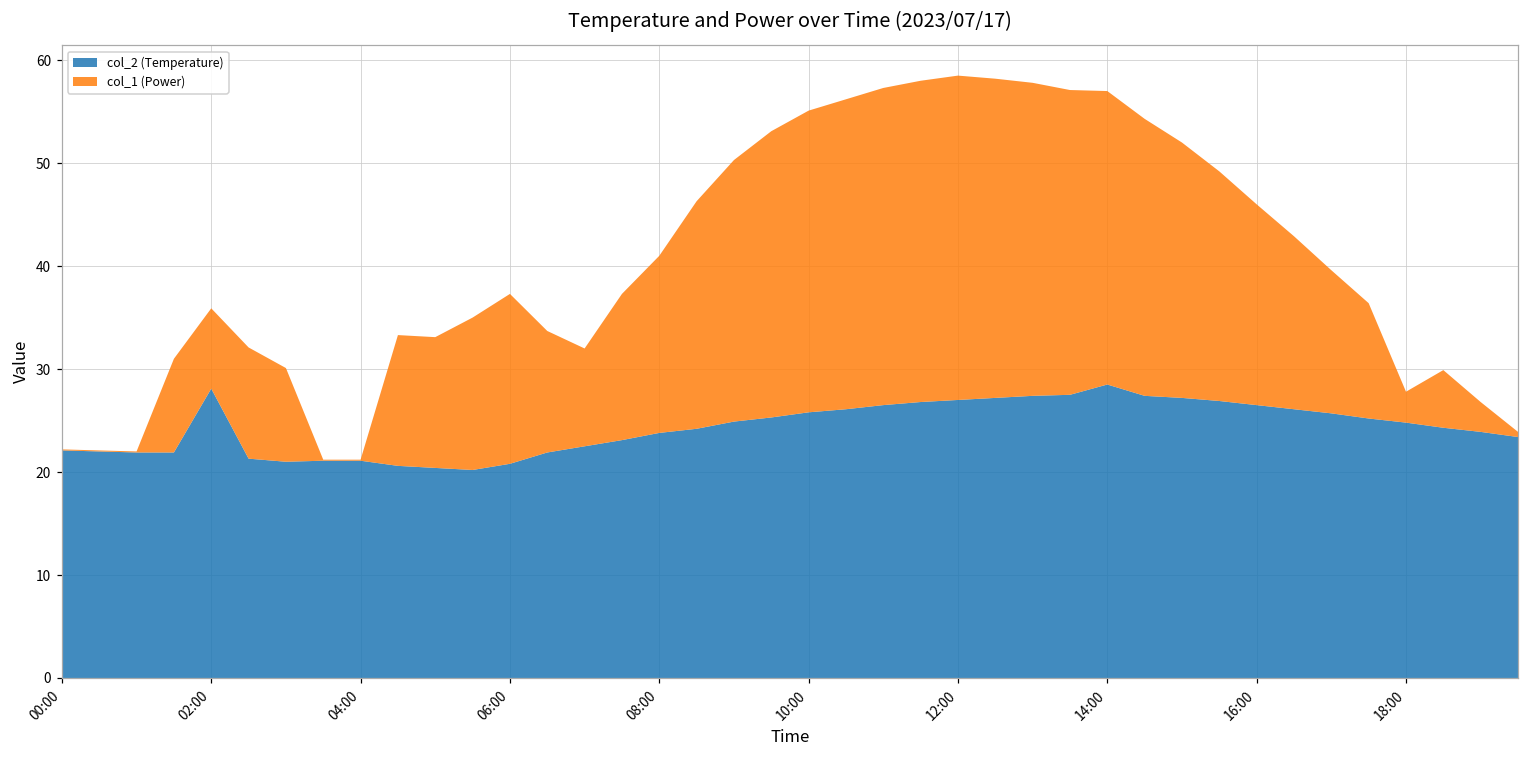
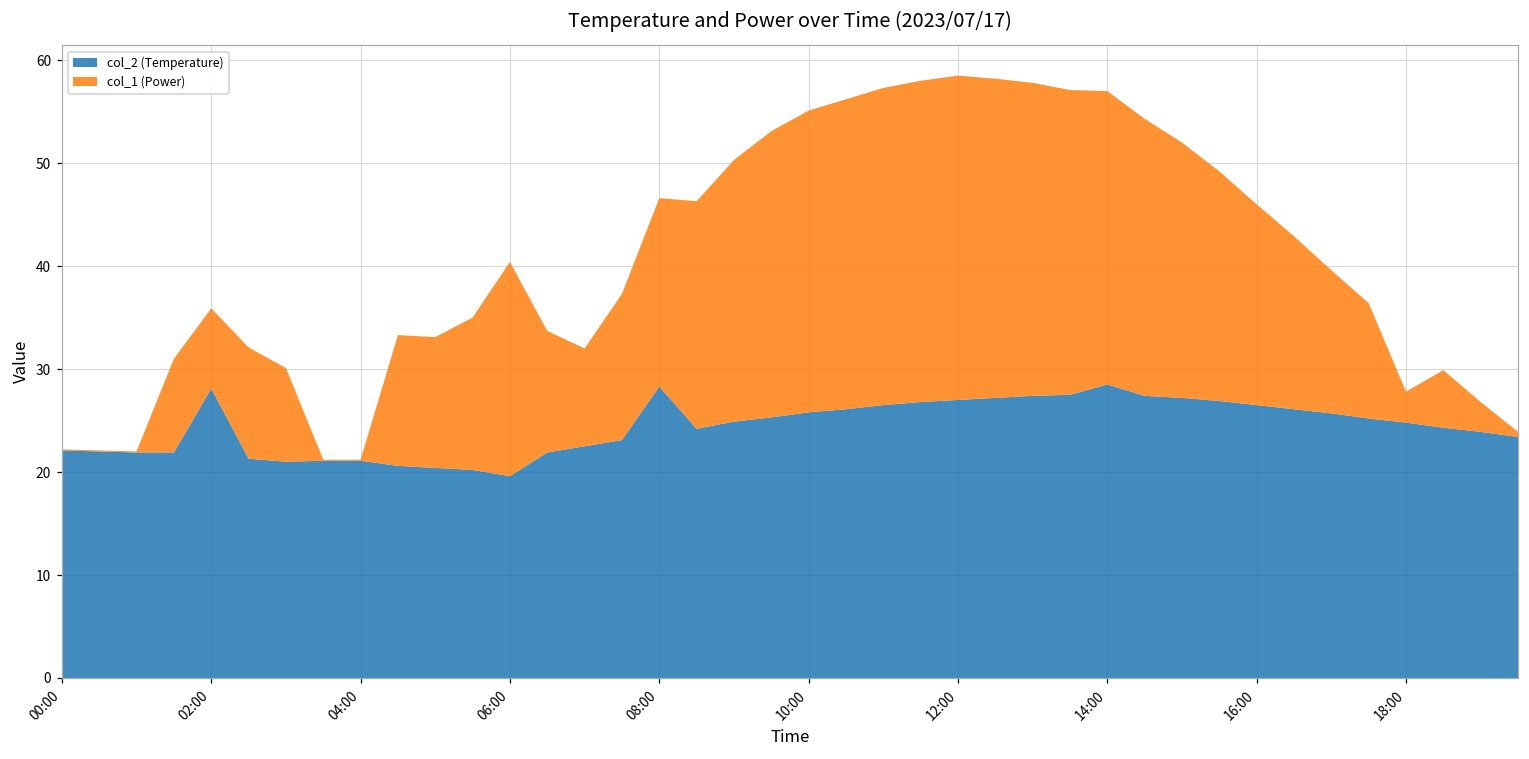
  {
    "col_2 (Temperature)": {
      "02:00": 28,
-     "06:00": 21,
-     "08:00": 24,
+     "06:00": 20,
+     "08:00": 28,
      "10:00": 26,
      "12:00": 27,
      "14:00": 29,
      "16:00": 27,
      "18:00": 25
    },
    "col_1 (Power)": {
      "02:00": 8,
-     "06:00": 16,
-     "08:00": 17,
+     "06:00": 21,
+     "08:00": 18,
      "10:00": 29,
      "12:00": 32,
      "14:00": 29,
      "16:00": 20,
      "18:00": 3
    }
  }
